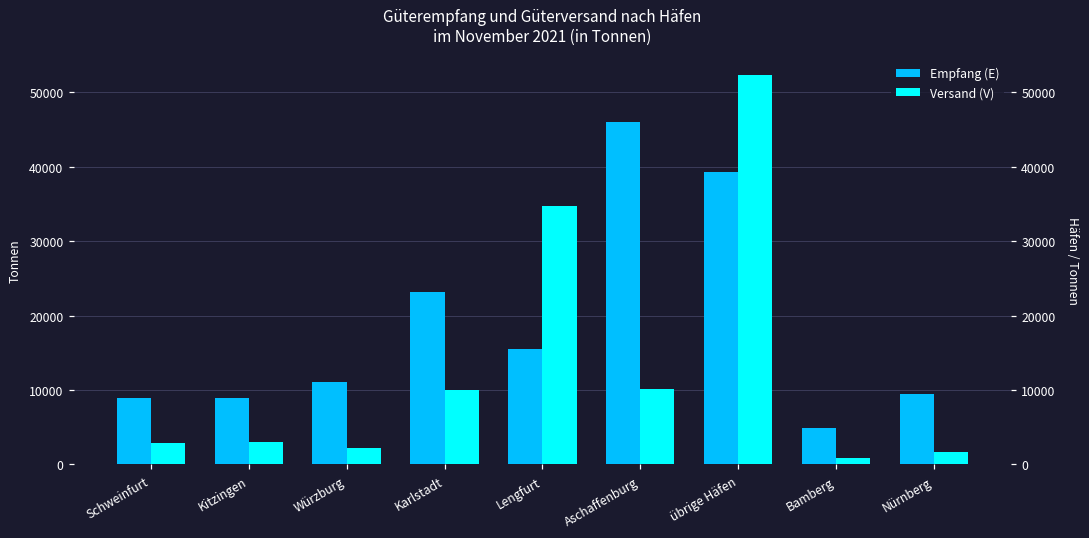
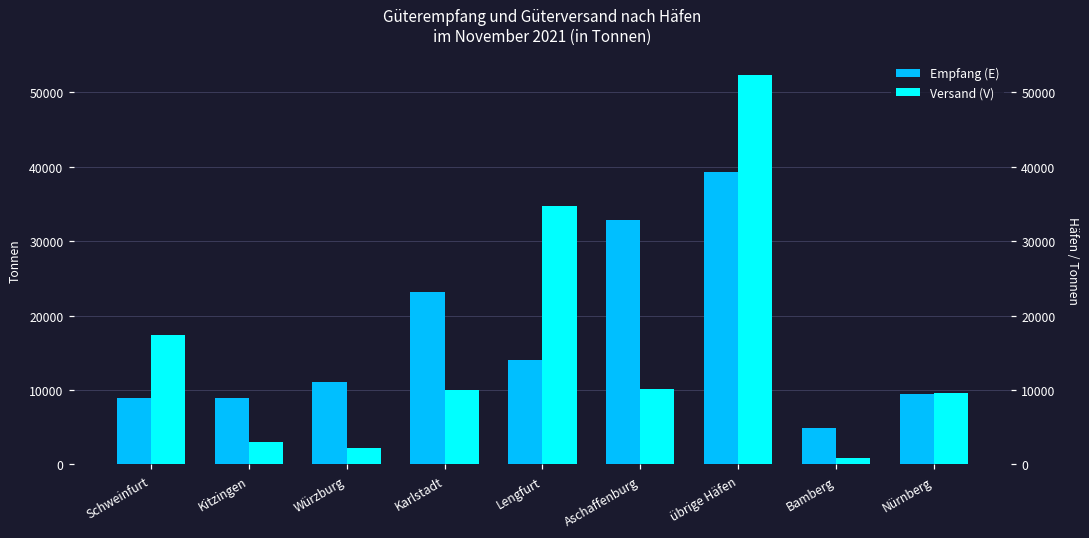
  {
    "Empfang (E)": {
      "Schweinfurt": 9000,
      "Kitzingen": 9000,
      "Würzburg": 11000,
      "Karlstadt": 23000,
-     "Lengfurt": 15000,
-     "Aschaffenburg": 46000,
+     "Lengfurt": 14000,
+     "Aschaffenburg": 33000,
      "übrige Häfen": 39000,
      "Bamberg": 5000,
      "Nürnberg": 9000
    },
    "Versand (V)": {
-     "Schweinfurt": 3000,
+     "Schweinfurt": 17000,
      "Kitzingen": 3000,
      "Würzburg": 2000,
      "Karlstadt": 10000,
      "Lengfurt": 35000,
      "Aschaffenburg": 10000,
      "übrige Häfen": 52000,
      "Bamberg": 1000,
-     "Nürnberg": 2000
+     "Nürnberg": 10000
    }
  }
